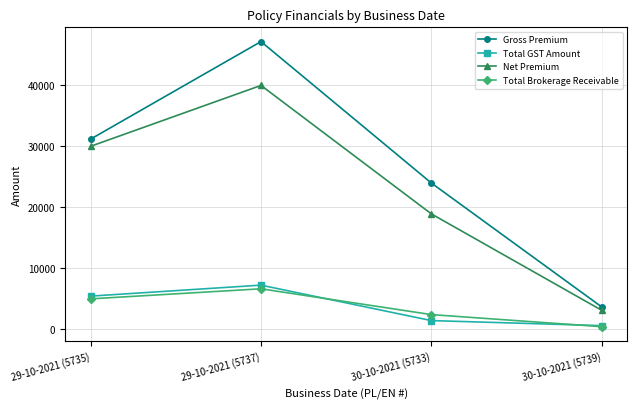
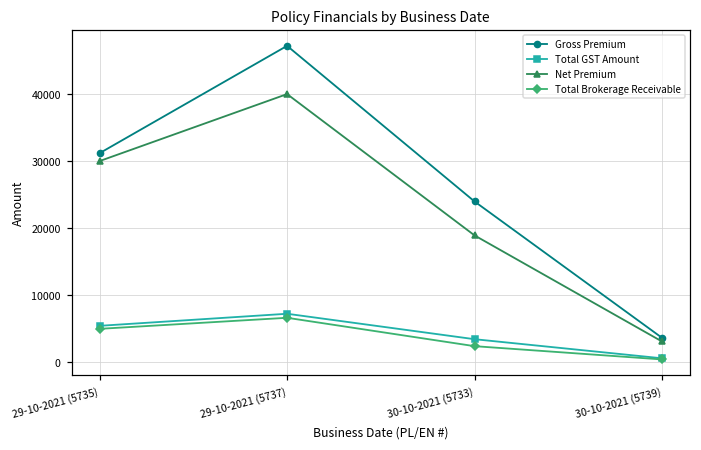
  {
    "Gross Premium": {
      "29-10-2021 (5735)": 31000,
      "29-10-2021 (5737)": 47000,
      "30-10-2021 (5733)": 24000,
      "30-10-2021 (5739)": 4000
    },
    "Total GST Amount": {
      "29-10-2021 (5735)": 5000,
      "29-10-2021 (5737)": 7000,
-     "30-10-2021 (5733)": 1000
+     "30-10-2021 (5733)": 3000
    }
  }
